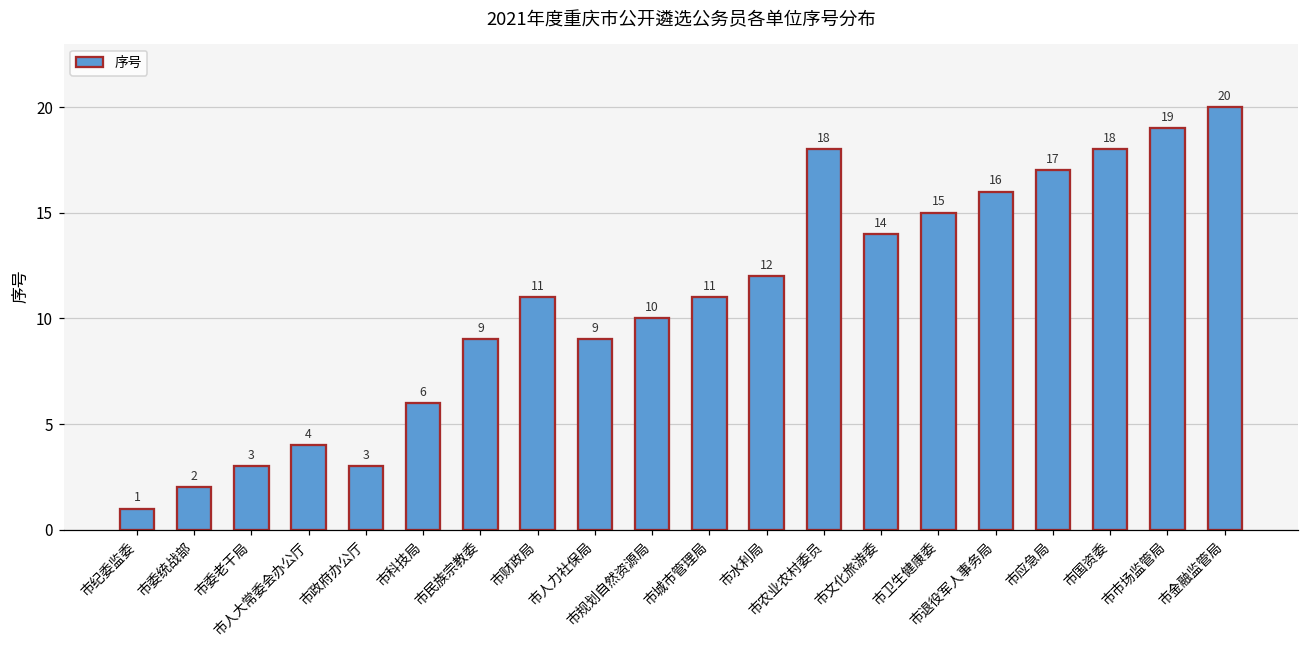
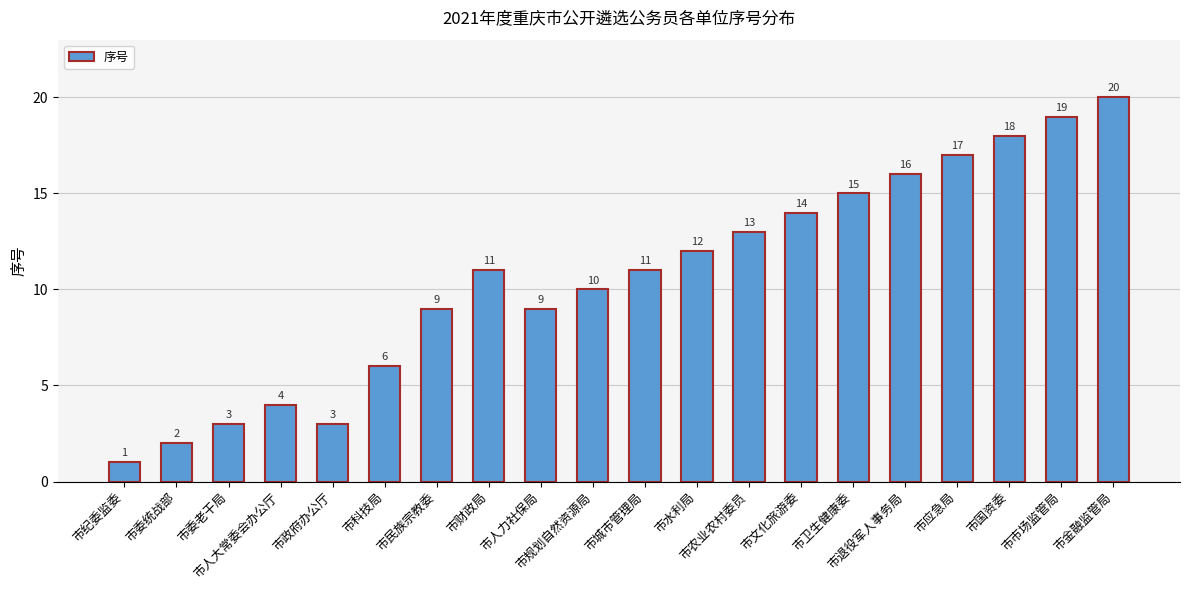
  {
    "市纪委监委": 1,
    "市委统战部": 2,
    "市委老干局": 3,
    "市人大常委会办公厅": 4,
    "市政府办公厅": 3,
    "市科技局": 6,
    "市民族宗教委": 9,
    "市财政局": 11,
    "市人力社保局": 9,
    "市规划自然资源局": 10,
    "市城市管理局": 11,
    "市水利局": 12,
-   "市农业农村委员": 18,
+   "市农业农村委员": 13,
    "市文化旅游委": 14,
    "市卫生健康委": 15,
    "市退役军人事务局": 16,
    "市应急局": 17,
    "市国资委": 18,
    "市市场监管局": 19,
    "市金融监管局": 20
  }
